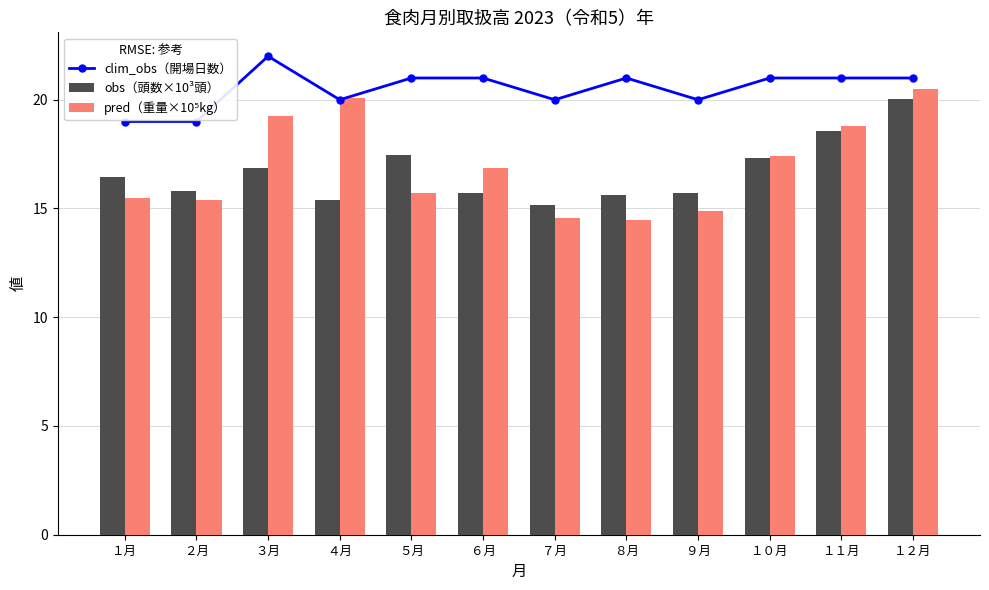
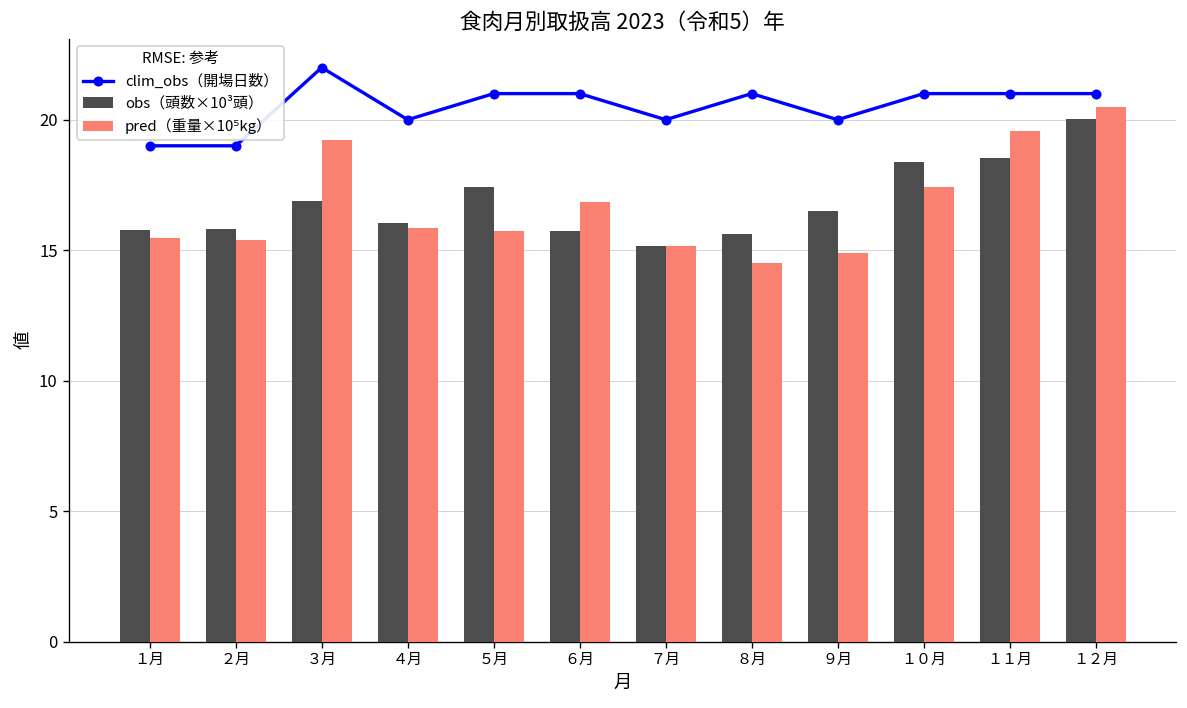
  {
    "obs（頭数×10³頭）": {
-     "１月": 16.5,
+     "１月": 15.8,
      "２月": 15.8,
      "３月": 16.9,
-     "４月": 15.4,
+     "４月": 16.0,
      "５月": 17.4,
      "６月": 15.7,
      "７月": 15.2,
      "８月": 15.6,
-     "９月": 15.7,
-     "１０月": 17.3,
+     "９月": 16.5,
+     "１０月": 18.4,
      "１１月": 18.6,
      "１２月": 20.0
    },
    "clim_obs（開場日数）": {
      "１月": 19.0,
      "２月": 19.0,
      "３月": 22.0,
      "４月": 20.0,
      "５月": 21.0,
      "６月": 21.0,
      "７月": 20.0,
      "８月": 21.0,
      "９月": 20.0,
      "１０月": 21.0,
      "１１月": 21.0,
      "１２月": 21.0
    },
    "pred（重量×10⁵kg）": {
      "１月": 15.5,
      "２月": 15.4,
      "３月": 19.2,
-     "４月": 20.1,
+     "４月": 15.8,
      "５月": 15.7,
      "６月": 16.9,
-     "７月": 14.6,
+     "７月": 15.2,
      "８月": 14.5,
      "９月": 14.9,
      "１０月": 17.4,
-     "１１月": 18.8,
+     "１１月": 19.6,
      "１２月": 20.5
    }
  }
